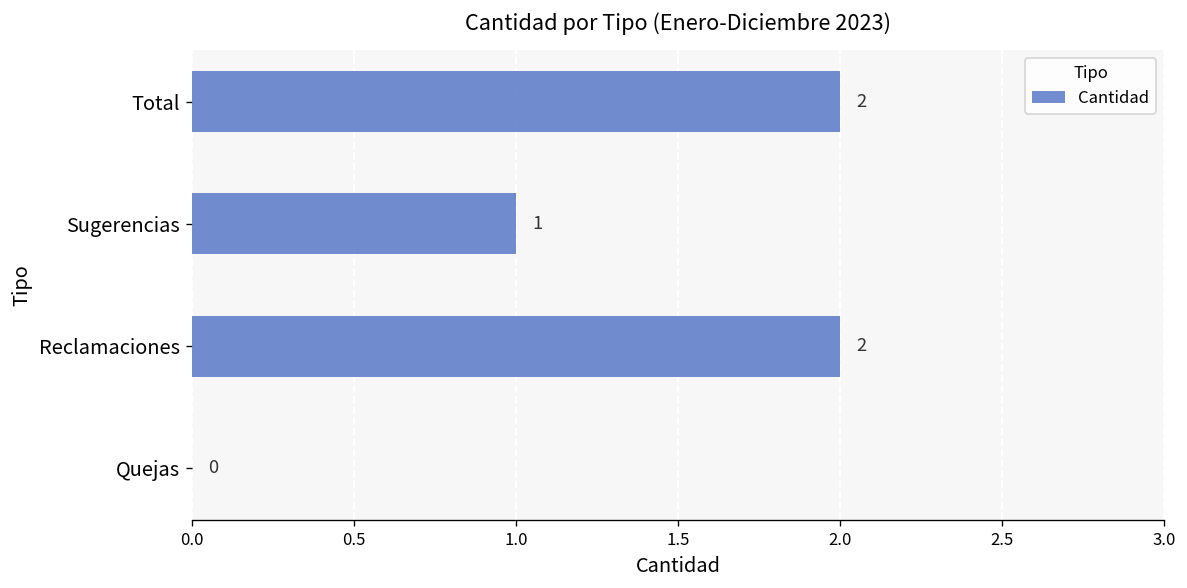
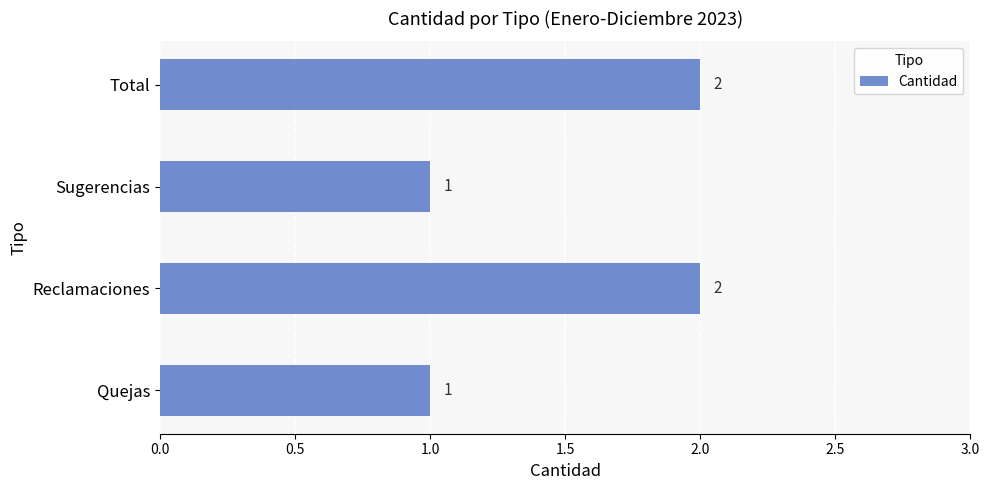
  {
    "Total": 2,
    "Sugerencias": 1,
    "Reclamaciones": 2,
-   "Quejas": 0
+   "Quejas": 1
  }
